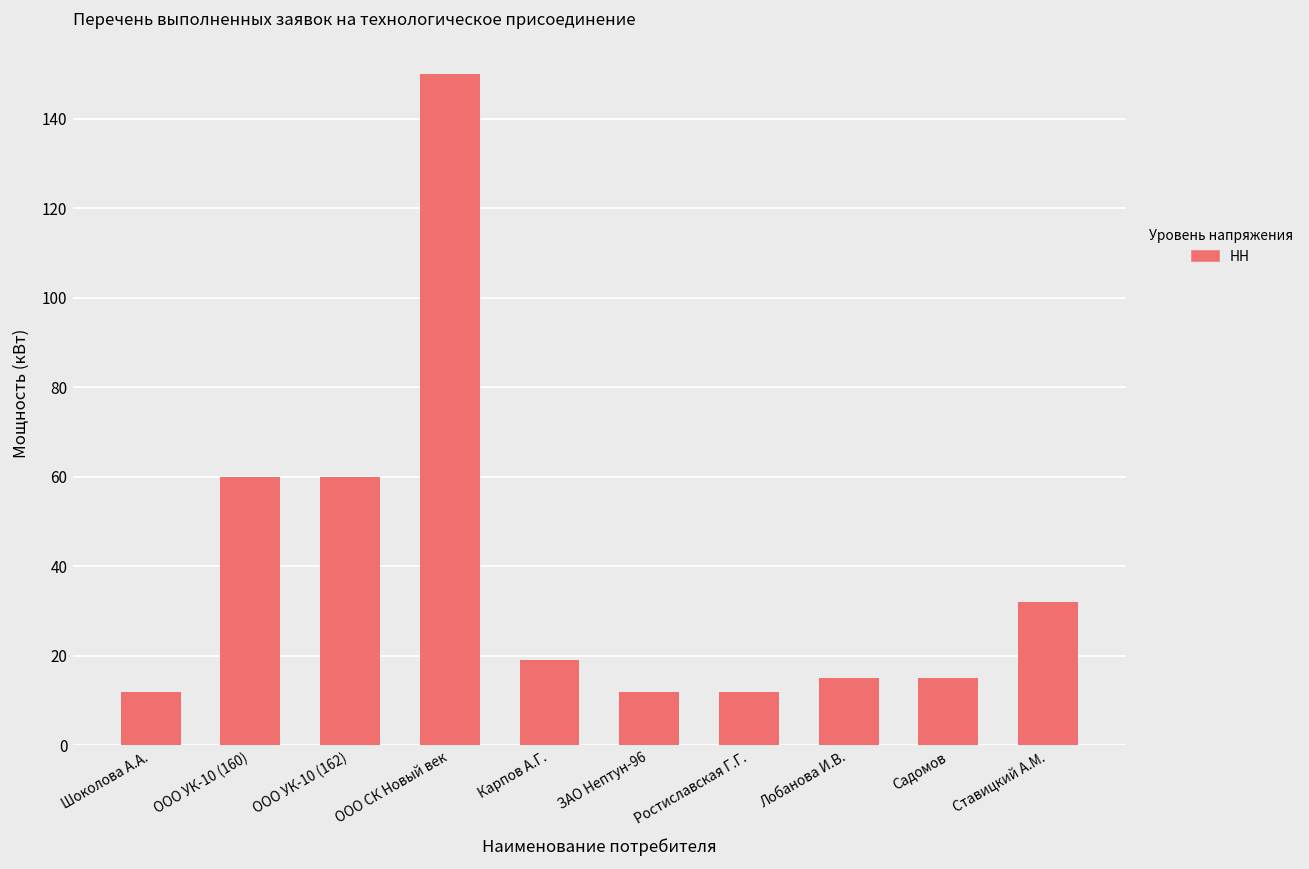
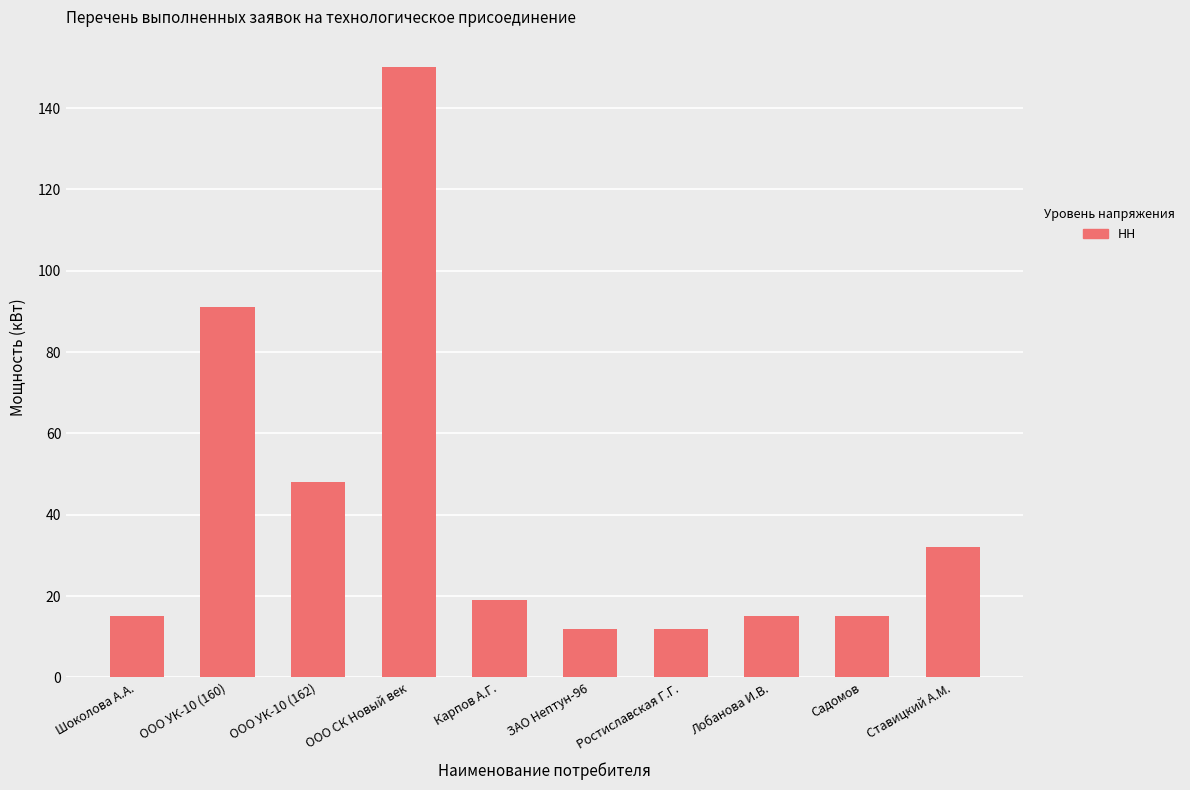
  {
-   "Шоколова А.А.": 12,
-   "ООО УК-10 (160)": 60,
-   "ООО УК-10 (162)": 60,
+   "Шоколова А.А.": 15,
+   "ООО УК-10 (160)": 91,
+   "ООО УК-10 (162)": 48,
    "ООО СК Новый век": 150,
    "Карпов А.Г.": 19,
    "ЗАО Нептун-96": 12,
    "Ростиславская Г.Г.": 12,
    "Лобанова И.В.": 15,
    "Садомов": 15,
    "Ставицкий А.М.": 32
  }
